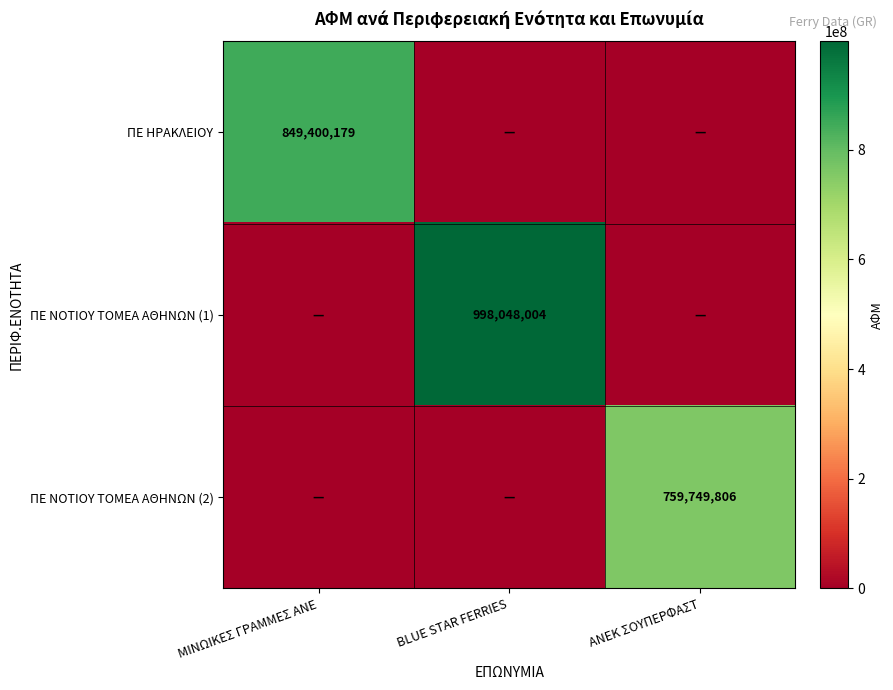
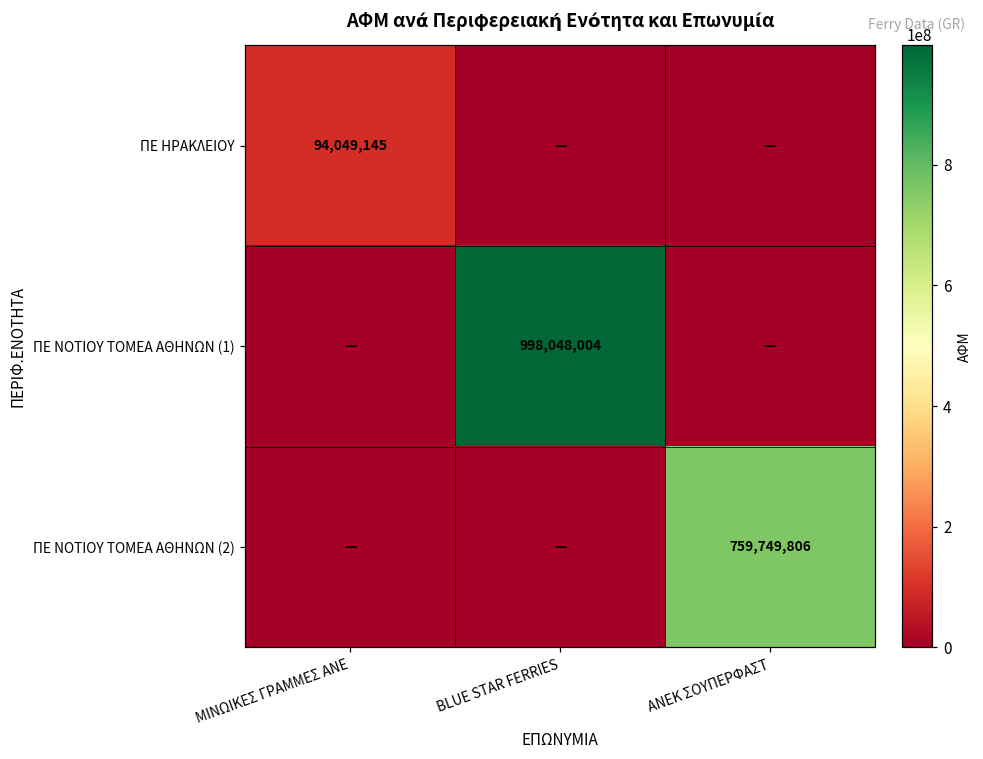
  {
    "ΠΕ ΗΡΑΚΛΕΙΟΥ": {
-     "ΜΙΝΩΙΚΕΣ ΓΡΑΜΜΕΣ ΑΝΕ": "849,400,179"
+     "ΜΙΝΩΙΚΕΣ ΓΡΑΜΜΕΣ ΑΝΕ": "94,049,145"
    },
    "ΠΕ ΝΟΤΙΟΥ ΤΟΜΕΑ ΑΘΗΝΩΝ (1)": {
      "BLUE STAR FERRIES": "998,048,004"
    },
    "ΠΕ ΝΟΤΙΟΥ ΤΟΜΕΑ ΑΘΗΝΩΝ (2)": {
      "ΑΝΕΚ ΣΟΥΠΕΡΦΑΣΤ": "759,749,806"
    }
  }
